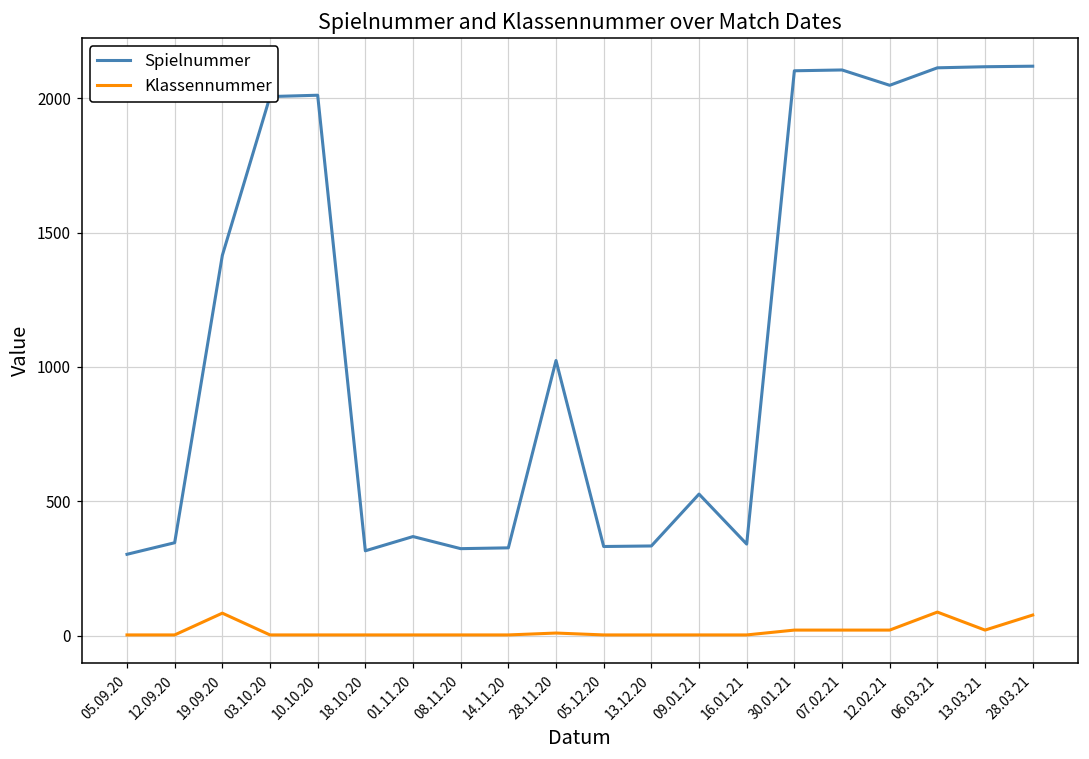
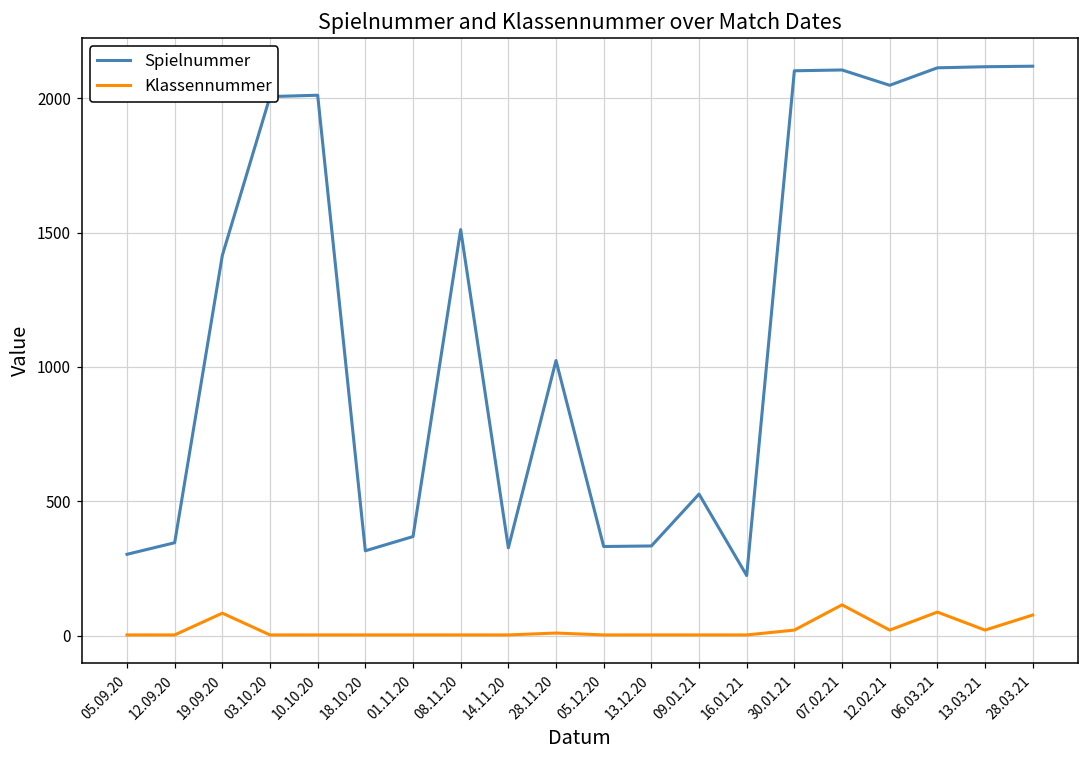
  {
    "Spielnummer": {
      "05.09.20": 300,
      "12.09.20": 350,
      "19.09.20": 1420,
      "10.10.20": 2010,
      "18.10.20": 320,
      "01.11.20": 370,
-     "08.11.20": 320,
+     "08.11.20": 1510,
      "14.11.20": 330,
      "28.11.20": 1020,
      "05.12.20": 330,
      "13.12.20": 330,
      "09.01.21": 530,
-     "16.01.21": 340,
+     "16.01.21": 220,
      "30.01.21": 2100,
      "07.02.21": 2110,
      "12.02.21": 2050,
      "06.03.21": 2110,
      "13.03.21": 2120,
      "28.03.21": 2120
    },
    "Klassennummer": {
      "05.09.20": 0,
      "12.09.20": 0,
      "19.09.20": 80,
      "03.10.20": 0,
      "10.10.20": 0,
      "18.10.20": 0,
      "01.11.20": 0,
      "08.11.20": 0,
      "14.11.20": 0,
      "28.11.20": 10,
      "05.12.20": 0,
      "13.12.20": 0,
      "09.01.21": 0,
      "16.01.21": 0,
      "30.01.21": 20,
-     "07.02.21": 20,
+     "07.02.21": 120,
      "12.02.21": 20,
      "06.03.21": 90,
      "13.03.21": 20,
      "28.03.21": 80
    }
  }
